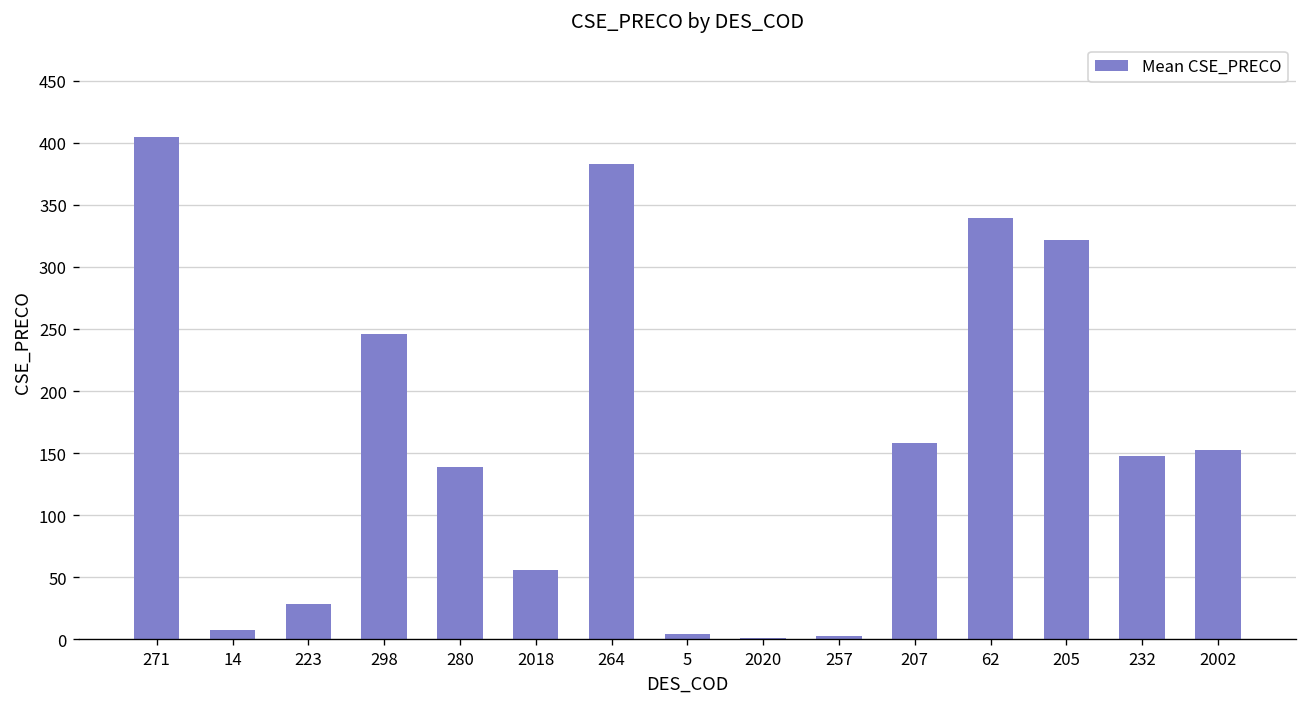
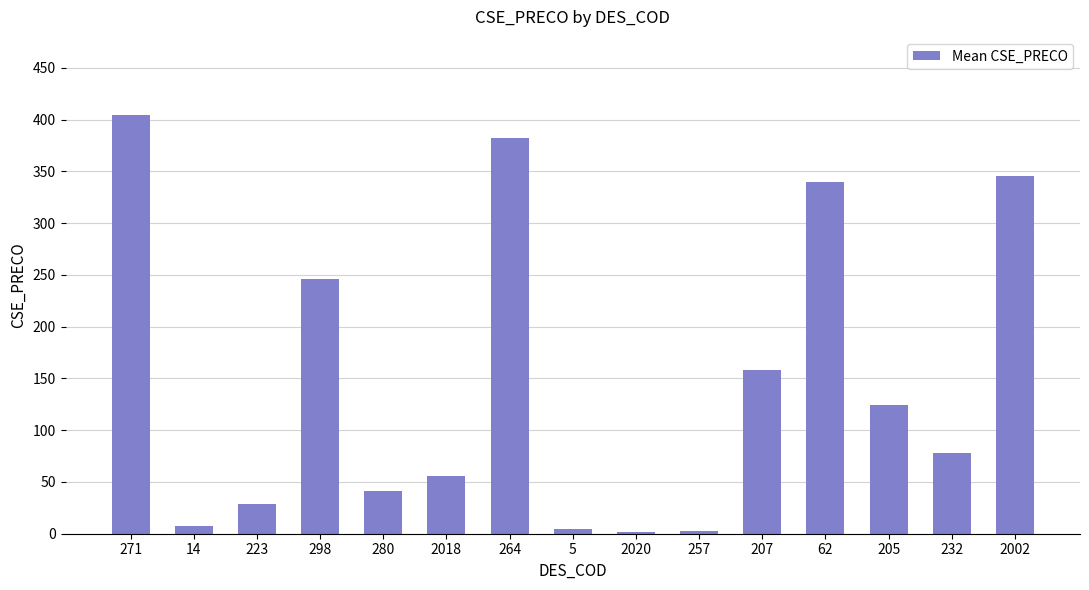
  {
    "271": 404,
    "14": 8,
    "223": 29,
    "298": 246,
-   "280": 139,
+   "280": 41,
    "2018": 56,
    "264": 383,
    "5": 4,
    "257": 3,
    "207": 158,
    "62": 340,
-   "205": 321,
-   "232": 148,
-   "2002": 152
+   "205": 124,
+   "232": 78,
+   "2002": 346
  }
